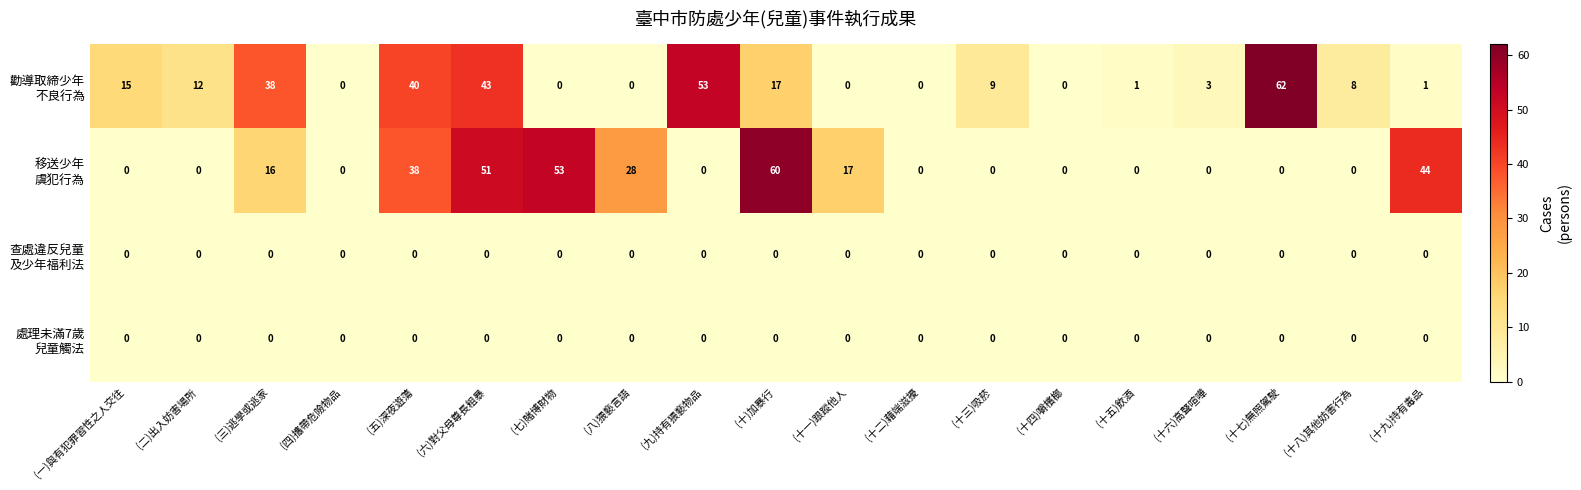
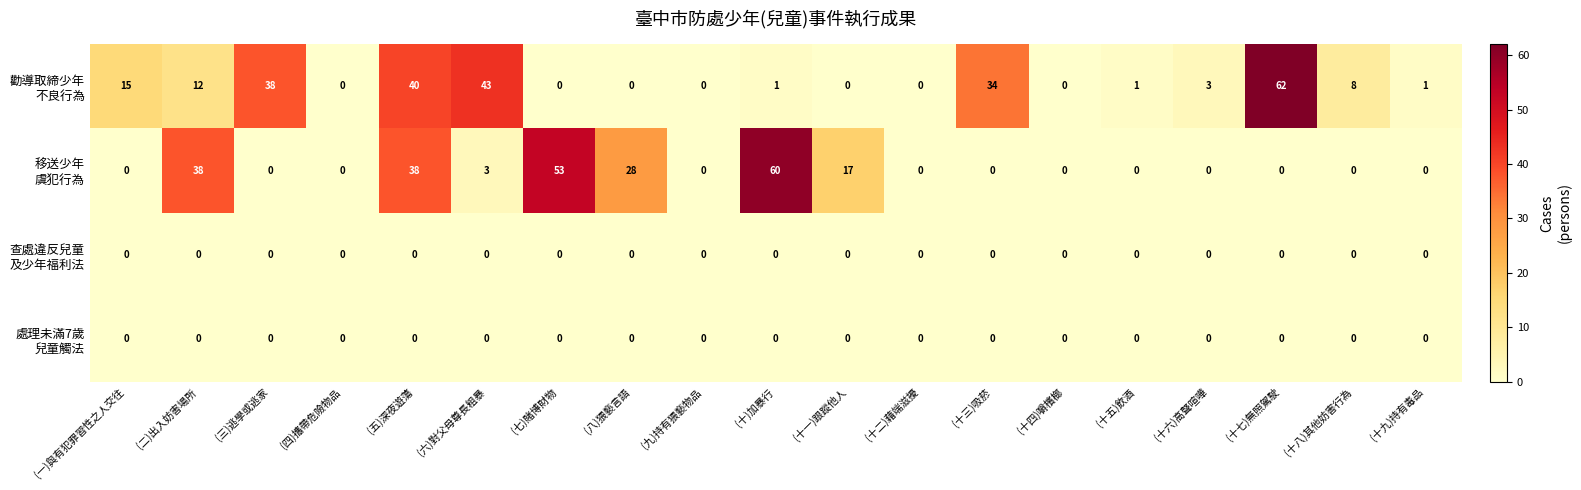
  {
    "勸導取締少年 不良行為": {
      "(一)與有犯罪習性之人交往": 15,
      "(二)出入妨害場所": 12,
      "(三)逃學或逃家": 38,
      "(四)攜帶危險物品": 0,
      "(五)深夜遊蕩": 40,
      "(六)對父母尊長粗暴": 43,
      "(七)賭博財物": 0,
      "(八)猥褻言語": 0,
-     "(九)持有猥褻物品": 53,
-     "(十)加暴行": 17,
+     "(九)持有猥褻物品": 0,
+     "(十)加暴行": 1,
      "(十一)跟蹤他人": 0,
      "(十二)藉端滋擾": 0,
-     "(十三)吸菸": 9,
+     "(十三)吸菸": 34,
      "(十四)嚼檳榔": 0,
      "(十五)飲酒": 1,
      "(十六)高聲喧嘩": 3,
      "(十七)無照駕駛": 62,
      "(十八)其他妨害行為": 8,
      "(十九)持有毒品": 1
    },
    "移送少年 虞犯行為": {
      "(一)與有犯罪習性之人交往": 0,
-     "(二)出入妨害場所": 0,
-     "(三)逃學或逃家": 16,
+     "(二)出入妨害場所": 38,
+     "(三)逃學或逃家": 0,
      "(四)攜帶危險物品": 0,
      "(五)深夜遊蕩": 38,
-     "(六)對父母尊長粗暴": 51,
+     "(六)對父母尊長粗暴": 3,
      "(七)賭博財物": 53,
      "(八)猥褻言語": 28,
      "(九)持有猥褻物品": 0,
      "(十)加暴行": 60,
      "(十一)跟蹤他人": 17,
      "(十二)藉端滋擾": 0,
      "(十三)吸菸": 0,
      "(十四)嚼檳榔": 0,
      "(十五)飲酒": 0,
      "(十六)高聲喧嘩": 0,
      "(十七)無照駕駛": 0,
      "(十八)其他妨害行為": 0,
-     "(十九)持有毒品": 44
+     "(十九)持有毒品": 0
    },
    "查處違反兒童 及少年福利法": {
      "(一)與有犯罪習性之人交往": 0,
      "(二)出入妨害場所": 0,
      "(三)逃學或逃家": 0,
      "(四)攜帶危險物品": 0,
      "(五)深夜遊蕩": 0,
      "(六)對父母尊長粗暴": 0,
      "(七)賭博財物": 0,
      "(八)猥褻言語": 0,
      "(九)持有猥褻物品": 0,
      "(十)加暴行": 0,
      "(十一)跟蹤他人": 0,
      "(十二)藉端滋擾": 0,
      "(十三)吸菸": 0,
      "(十四)嚼檳榔": 0,
      "(十五)飲酒": 0,
      "(十六)高聲喧嘩": 0,
      "(十七)無照駕駛": 0,
      "(十八)其他妨害行為": 0,
      "(十九)持有毒品": 0
    },
    "處理未滿7歲 兒童觸法": {
      "(一)與有犯罪習性之人交往": 0,
      "(二)出入妨害場所": 0,
      "(三)逃學或逃家": 0,
      "(四)攜帶危險物品": 0,
      "(五)深夜遊蕩": 0,
      "(六)對父母尊長粗暴": 0,
      "(七)賭博財物": 0,
      "(八)猥褻言語": 0,
      "(九)持有猥褻物品": 0,
      "(十)加暴行": 0,
      "(十一)跟蹤他人": 0,
      "(十二)藉端滋擾": 0,
      "(十三)吸菸": 0,
      "(十四)嚼檳榔": 0,
      "(十五)飲酒": 0,
      "(十六)高聲喧嘩": 0,
      "(十七)無照駕駛": 0,
      "(十八)其他妨害行為": 0,
      "(十九)持有毒品": 0
    }
  }
